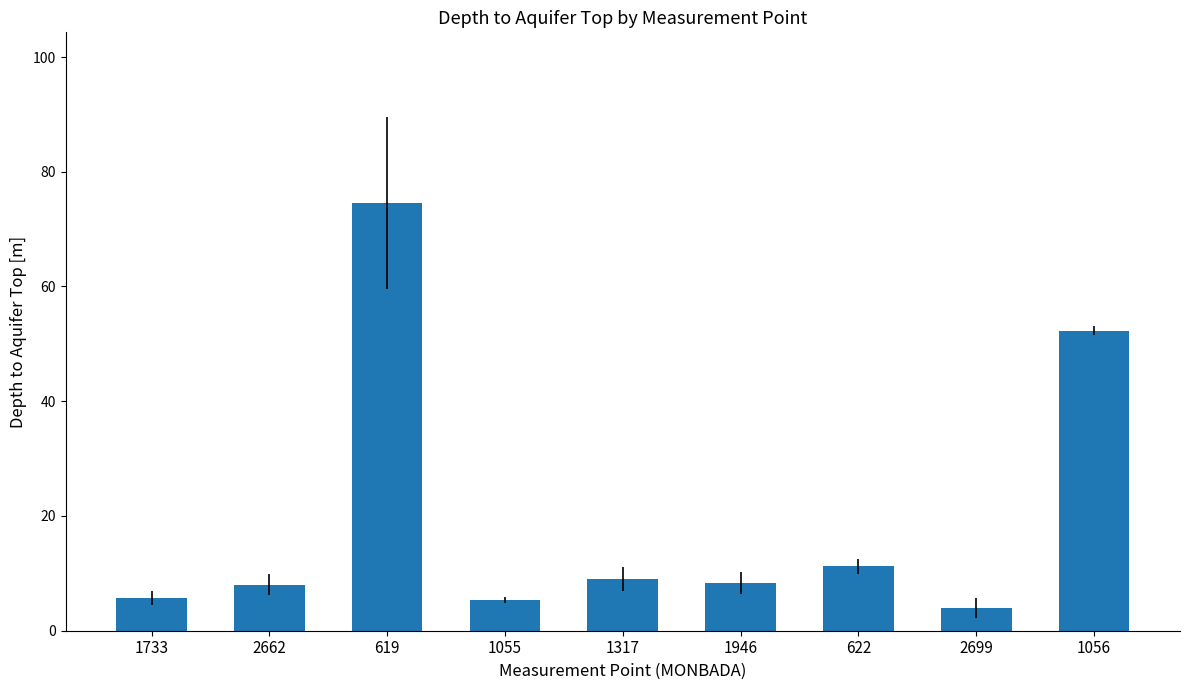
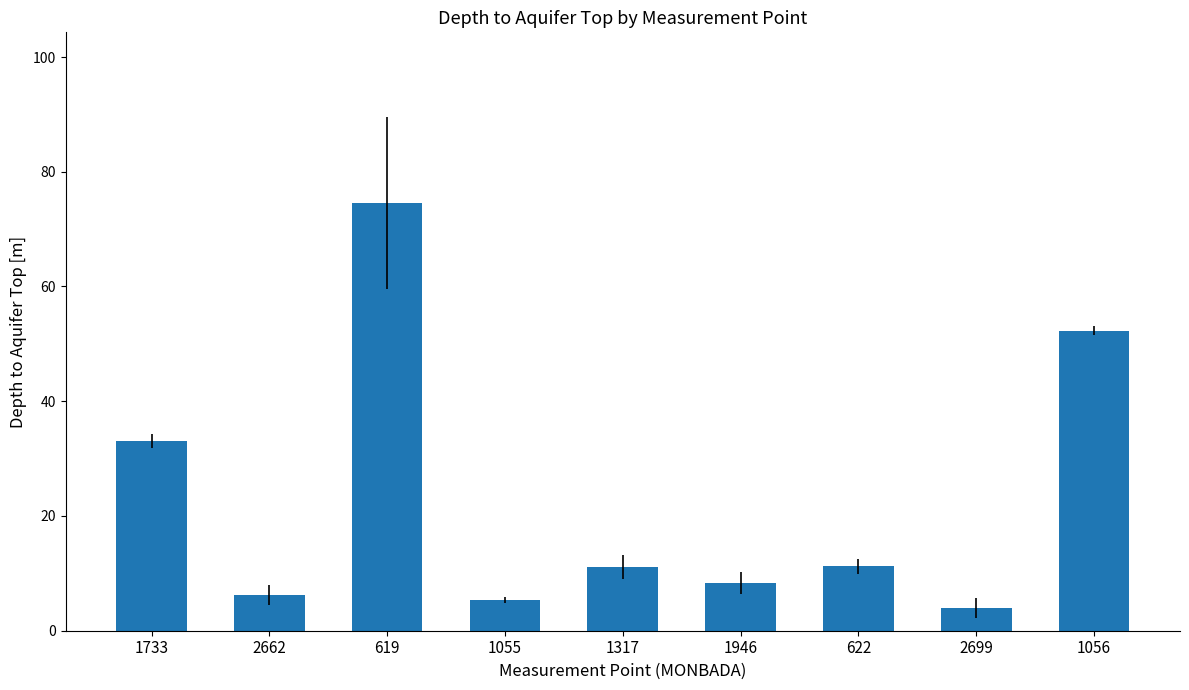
  {
-   "1733": 6,
-   "2662": 8,
+   "1733": 33,
+   "2662": 6,
    "619": 75,
    "1055": 5,
-   "1317": 9,
+   "1317": 11,
    "1946": 8,
    "622": 11,
    "2699": 4,
    "1056": 52
  }
